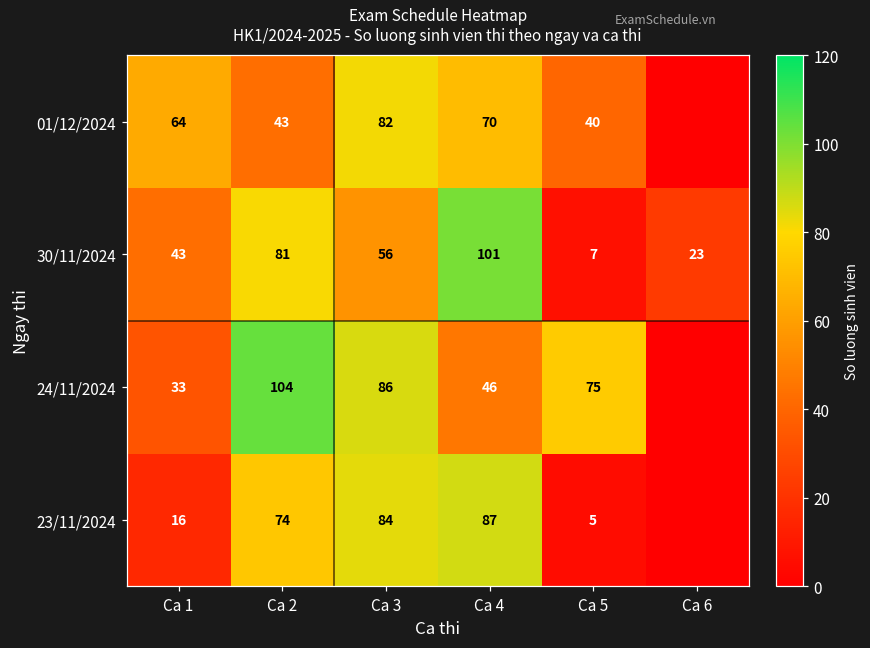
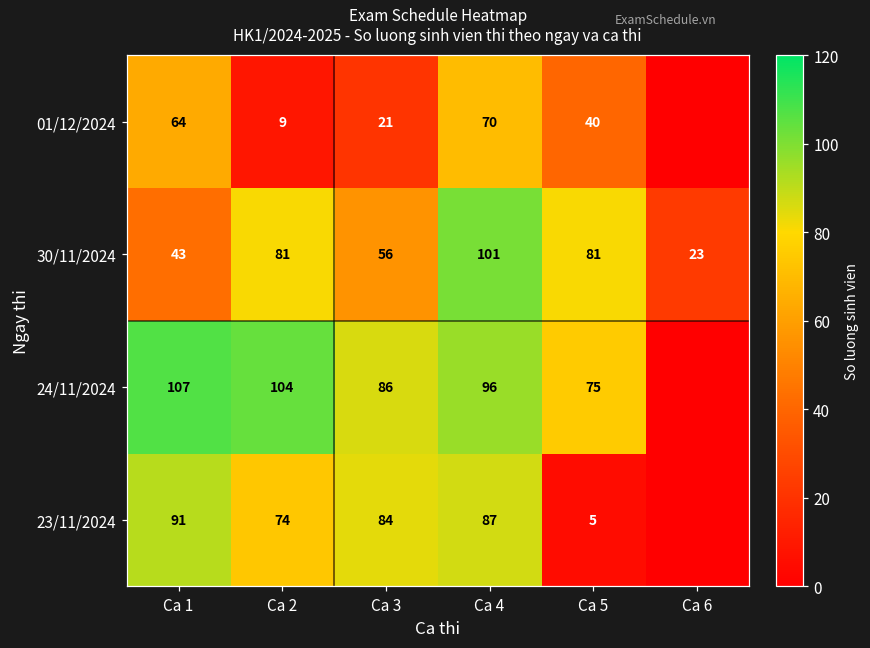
  {
    "01/12/2024": {
      "Ca 1": 64,
-     "Ca 2": 43,
-     "Ca 3": 82,
+     "Ca 2": 9,
+     "Ca 3": 21,
      "Ca 4": 70,
      "Ca 5": 40
    },
    "30/11/2024": {
      "Ca 1": 43,
      "Ca 2": 81,
      "Ca 3": 56,
      "Ca 4": 101,
-     "Ca 5": 7,
+     "Ca 5": 81,
      "Ca 6": 23
    },
    "24/11/2024": {
-     "Ca 1": 33,
+     "Ca 1": 107,
      "Ca 2": 104,
      "Ca 3": 86,
-     "Ca 4": 46,
+     "Ca 4": 96,
      "Ca 5": 75
    },
    "23/11/2024": {
-     "Ca 1": 16,
+     "Ca 1": 91,
      "Ca 2": 74,
      "Ca 3": 84,
      "Ca 4": 87,
      "Ca 5": 5
    }
  }
